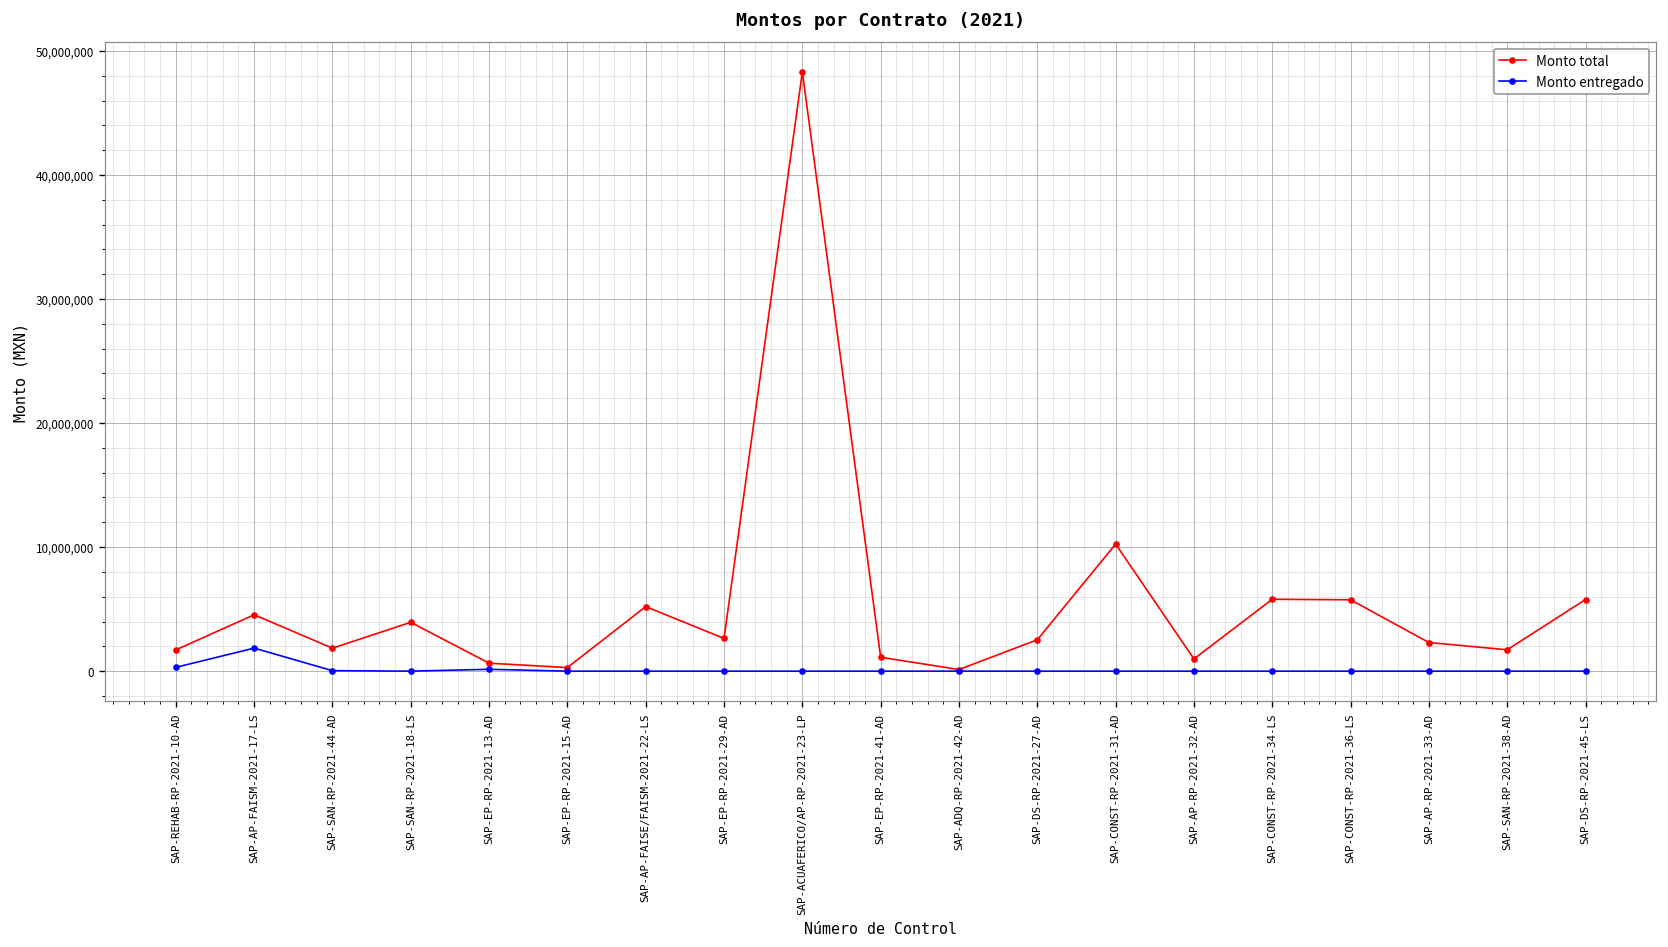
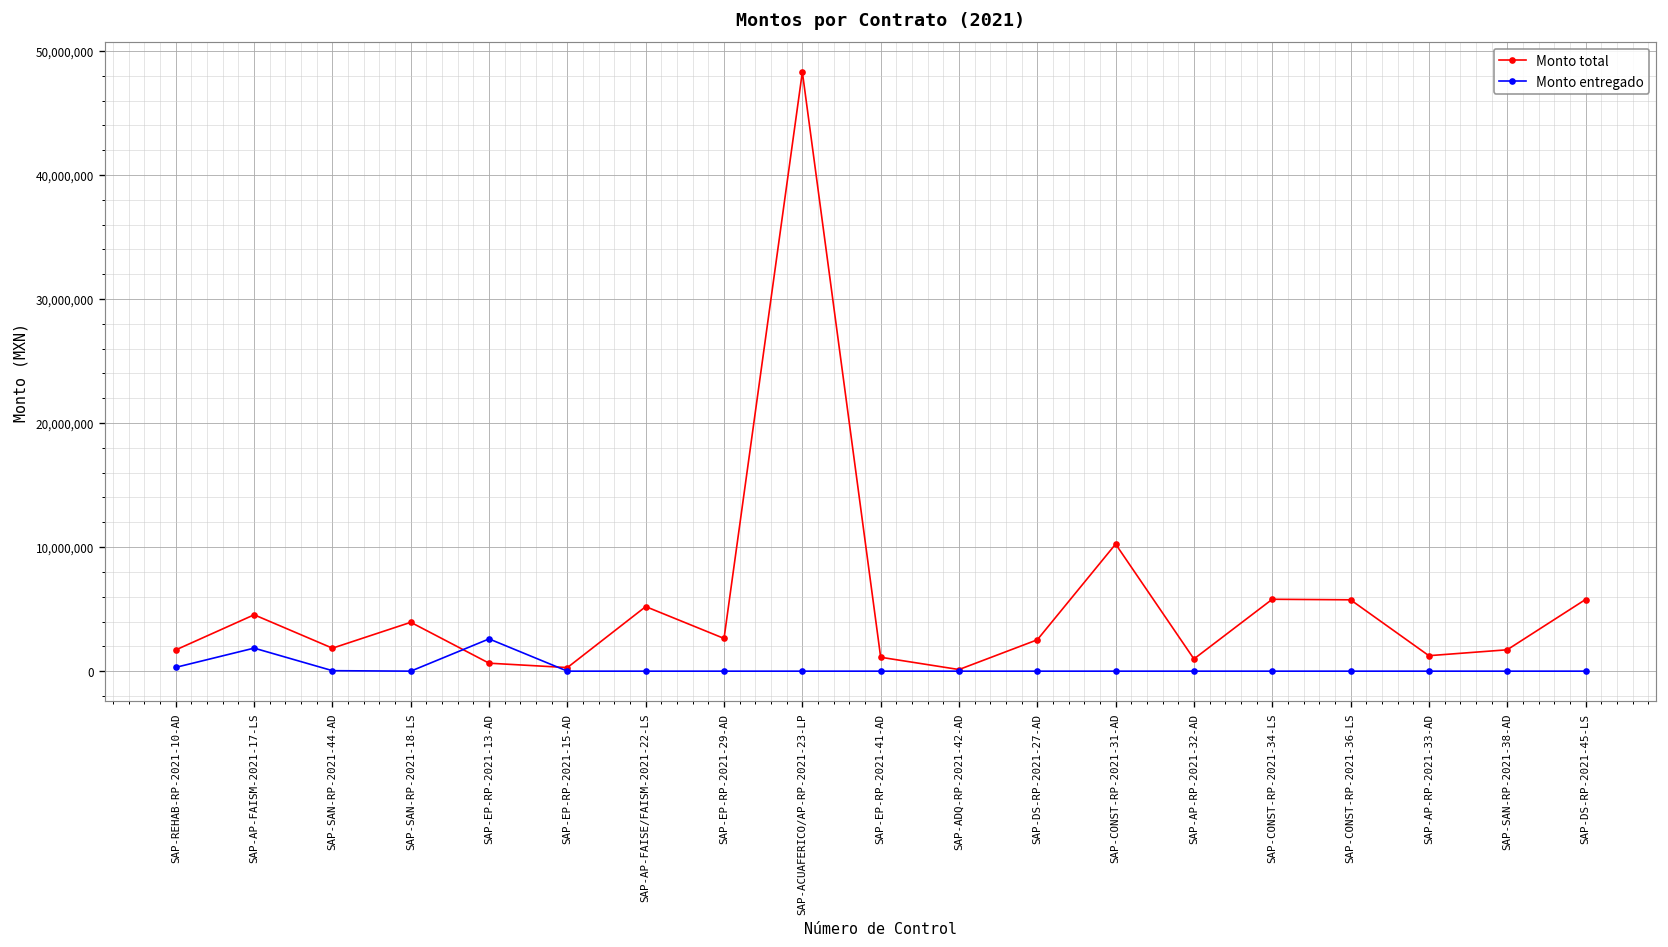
  {
    "Monto total": {
      "SAP-REHAB-RP-2021-10-AD": "1,700,000",
      "SAP-AP-FAISM-2021-17-LS": "4,500,000",
      "SAP-SAN-RP-2021-44-AD": "1,900,000",
      "SAP-SAN-RP-2021-18-LS": "3,900,000",
      "SAP-EP-RP-2021-13-AD": "600,000",
      "SAP-EP-RP-2021-15-AD": "300,000",
      "SAP-AP-FAISE/FAISM-2021-22-LS": "5,200,000",
      "SAP-EP-RP-2021-29-AD": "2,600,000",
      "SAP-ACUAFERICO/AP-RP-2021-23-LP": "48,300,000",
      "SAP-EP-RP-2021-41-AD": "1,100,000",
      "SAP-DS-RP-2021-27-AD": "2,500,000",
      "SAP-CONST-RP-2021-31-AD": "10,200,000",
      "SAP-AP-RP-2021-32-AD": "1,000,000",
      "SAP-CONST-RP-2021-34-LS": "5,800,000",
      "SAP-CONST-RP-2021-36-LS": "5,800,000",
-     "SAP-AP-RP-2021-33-AD": "2,300,000",
+     "SAP-AP-RP-2021-33-AD": "1,200,000",
      "SAP-SAN-RP-2021-38-AD": "1,700,000",
      "SAP-DS-RP-2021-45-LS": "5,800,000"
    },
    "Monto entregado": {
      "SAP-REHAB-RP-2021-10-AD": "300,000",
      "SAP-AP-FAISM-2021-17-LS": "1,900,000",
      "SAP-SAN-RP-2021-44-AD": "0",
      "SAP-SAN-RP-2021-18-LS": "0",
-     "SAP-EP-RP-2021-13-AD": "100,000",
+     "SAP-EP-RP-2021-13-AD": "2,600,000",
      "SAP-EP-RP-2021-15-AD": "0",
      "SAP-AP-FAISE/FAISM-2021-22-LS": "0",
      "SAP-EP-RP-2021-29-AD": "0",
      "SAP-ACUAFERICO/AP-RP-2021-23-LP": "0",
      "SAP-EP-RP-2021-41-AD": "0",
      "SAP-DS-RP-2021-27-AD": "0",
      "SAP-CONST-RP-2021-31-AD": "0",
      "SAP-AP-RP-2021-32-AD": "0",
      "SAP-CONST-RP-2021-34-LS": "0",
      "SAP-CONST-RP-2021-36-LS": "0",
      "SAP-AP-RP-2021-33-AD": "0",
      "SAP-SAN-RP-2021-38-AD": "0",
      "SAP-DS-RP-2021-45-LS": "0"
    }
  }
